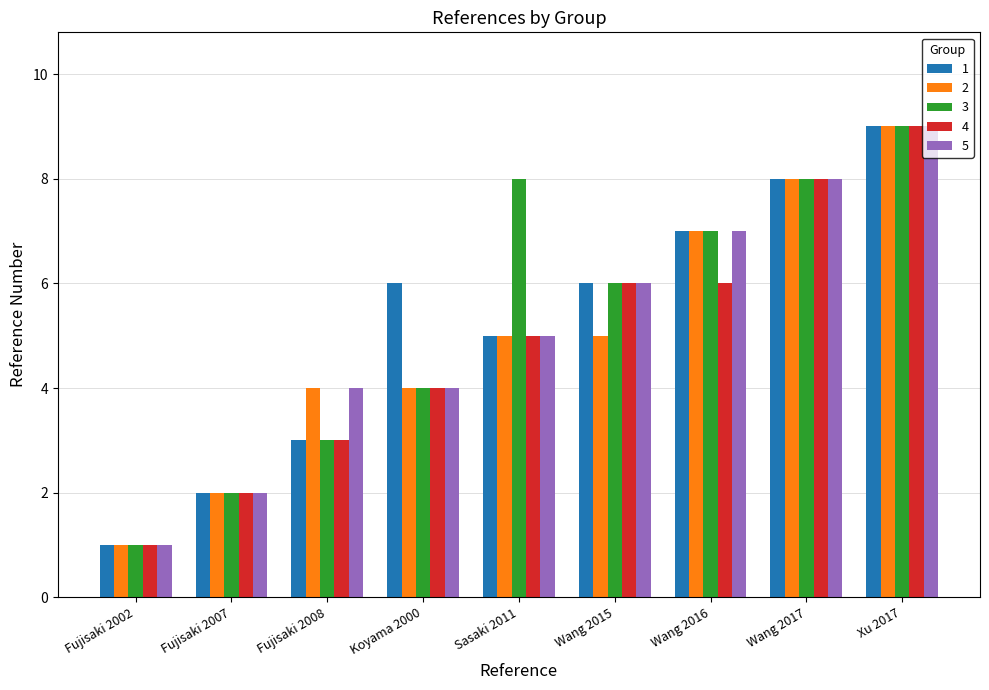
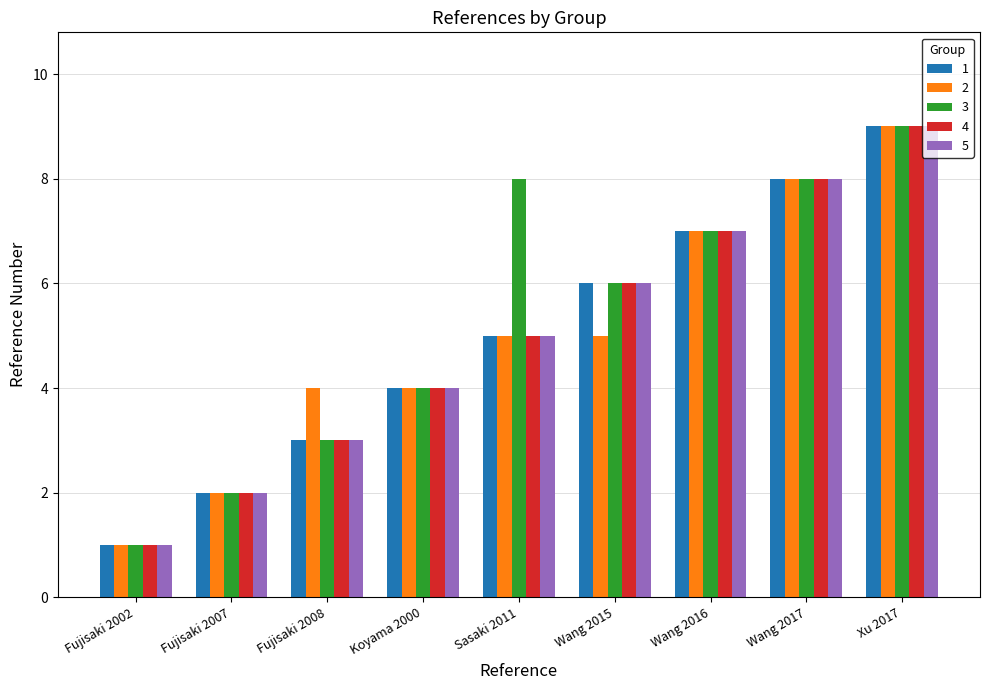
  {
    "1": {
      "Fujisaki 2002": 1,
      "Fujisaki 2007": 2,
      "Fujisaki 2008": 3,
-     "Koyama 2000": 6,
+     "Koyama 2000": 4,
      "Sasaki 2011": 5,
      "Wang 2015": 6,
      "Wang 2016": 7,
      "Wang 2017": 8,
      "Xu 2017": 9
    },
    "2": {
      "Fujisaki 2002": 1,
      "Fujisaki 2007": 2,
      "Fujisaki 2008": 4,
      "Koyama 2000": 4,
      "Sasaki 2011": 5,
      "Wang 2015": 5,
      "Wang 2016": 7,
      "Wang 2017": 8,
      "Xu 2017": 9
    },
    "3": {
      "Fujisaki 2002": 1,
      "Fujisaki 2007": 2,
      "Fujisaki 2008": 3,
      "Koyama 2000": 4,
      "Sasaki 2011": 8,
      "Wang 2015": 6,
      "Wang 2016": 7,
      "Wang 2017": 8,
      "Xu 2017": 9
    },
    "4": {
      "Fujisaki 2002": 1,
      "Fujisaki 2007": 2,
      "Fujisaki 2008": 3,
      "Koyama 2000": 4,
      "Sasaki 2011": 5,
      "Wang 2015": 6,
-     "Wang 2016": 6,
+     "Wang 2016": 7,
      "Wang 2017": 8,
      "Xu 2017": 9
    },
    "5": {
      "Fujisaki 2002": 1,
      "Fujisaki 2007": 2,
-     "Fujisaki 2008": 4,
+     "Fujisaki 2008": 3,
      "Koyama 2000": 4,
      "Sasaki 2011": 5,
      "Wang 2015": 6,
      "Wang 2016": 7,
      "Wang 2017": 8
    }
  }
